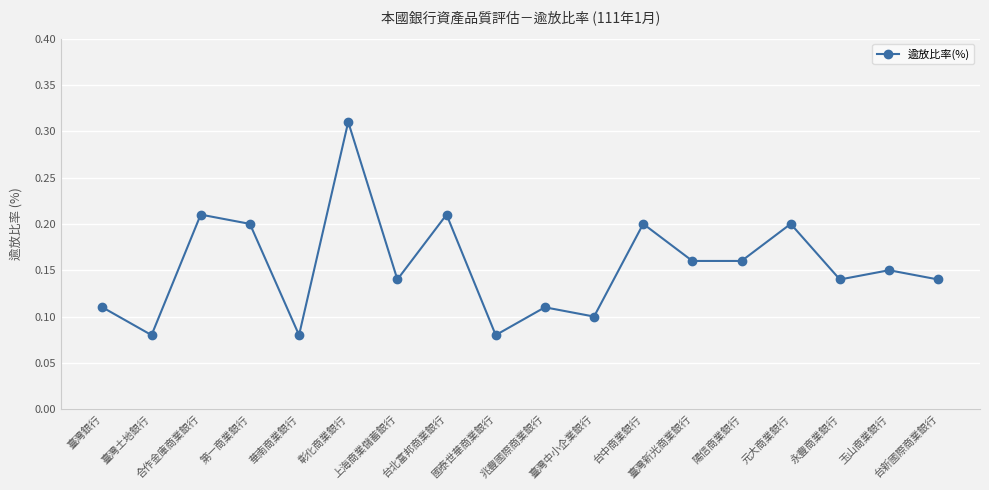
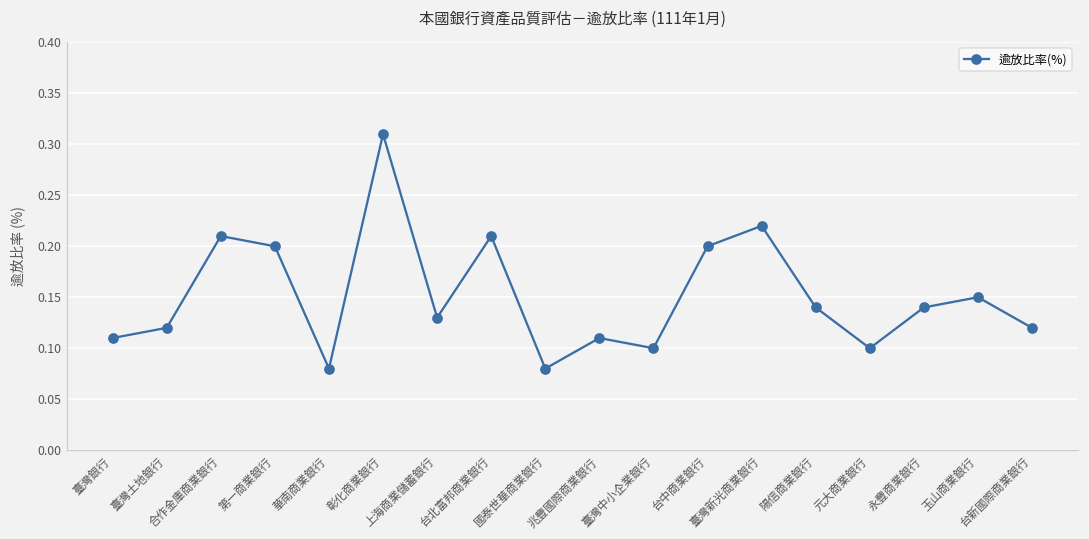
  {
    "臺灣銀行": 0.11,
-   "臺灣土地銀行": 0.08,
+   "臺灣土地銀行": 0.12,
    "合作金庫商業銀行": 0.21,
    "第一商業銀行": 0.20,
    "華南商業銀行": 0.08,
    "彰化商業銀行": 0.31,
-   "上海商業儲蓄銀行": 0.14,
+   "上海商業儲蓄銀行": 0.13,
    "台北富邦商業銀行": 0.21,
    "國泰世華商業銀行": 0.08,
    "兆豐國際商業銀行": 0.11,
    "臺灣中小企業銀行": 0.10,
    "台中商業銀行": 0.20,
-   "臺灣新光商業銀行": 0.16,
-   "陽信商業銀行": 0.16,
-   "元大商業銀行": 0.2,
+   "臺灣新光商業銀行": 0.22,
+   "陽信商業銀行": 0.14,
+   "元大商業銀行": 0.1,
    "永豐商業銀行": 0.14,
    "玉山商業銀行": 0.15,
-   "台新國際商業銀行": 0.14
+   "台新國際商業銀行": 0.12
  }
